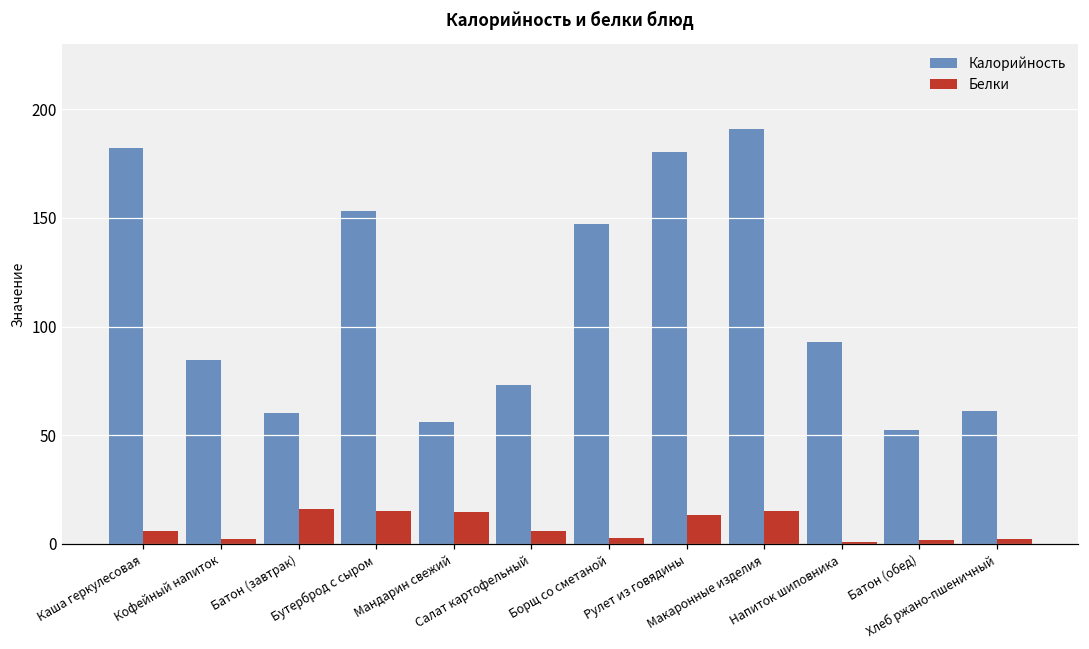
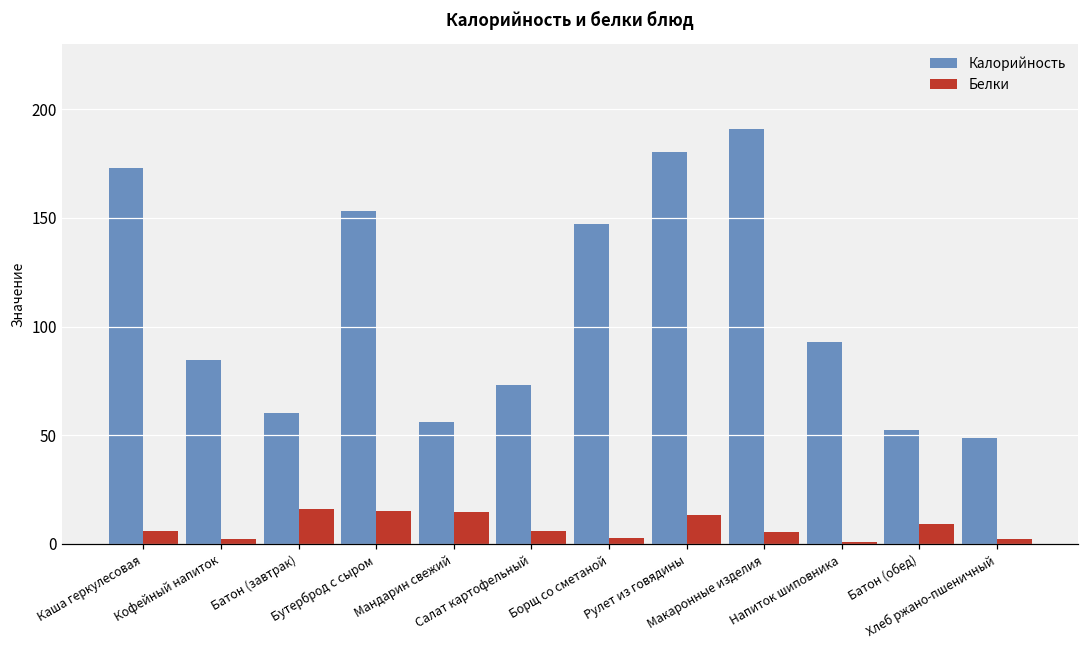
  {
    "Калорийность": {
-     "Каша геркулесовая": 182,
+     "Каша геркулесовая": 173,
      "Кофейный напиток": 85,
      "Батон (завтрак)": 60,
      "Бутерброд с сыром": 153,
      "Мандарин свежий": 56,
      "Салат картофельный": 73,
      "Борщ со сметаной": 147,
      "Рулет из говядины": 180,
      "Макаронные изделия": 191,
      "Напиток шиповника": 93,
      "Батон (обед)": 52,
-     "Хлеб ржано-пшеничный": 61
+     "Хлеб ржано-пшеничный": 49
    },
    "Белки": {
      "Каша геркулесовая": 6,
      "Кофейный напиток": 2,
      "Батон (завтрак)": 16,
      "Бутерброд с сыром": 15,
      "Мандарин свежий": 14,
      "Салат картофельный": 6,
      "Борщ со сметаной": 3,
      "Рулет из говядины": 13,
-     "Макаронные изделия": 15,
-     "Батон (обед)": 2,
+     "Макаронные изделия": 6,
+     "Батон (обед)": 9,
      "Хлеб ржано-пшеничный": 2
    }
  }
